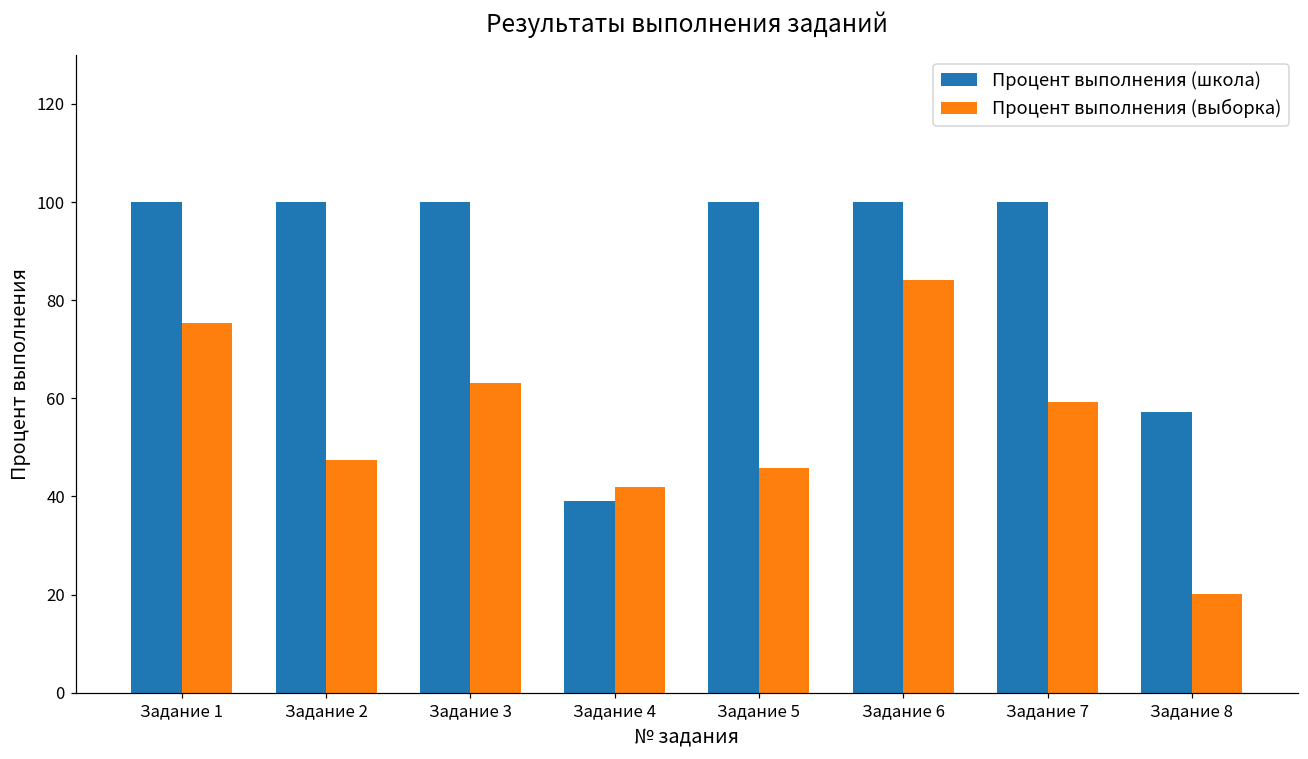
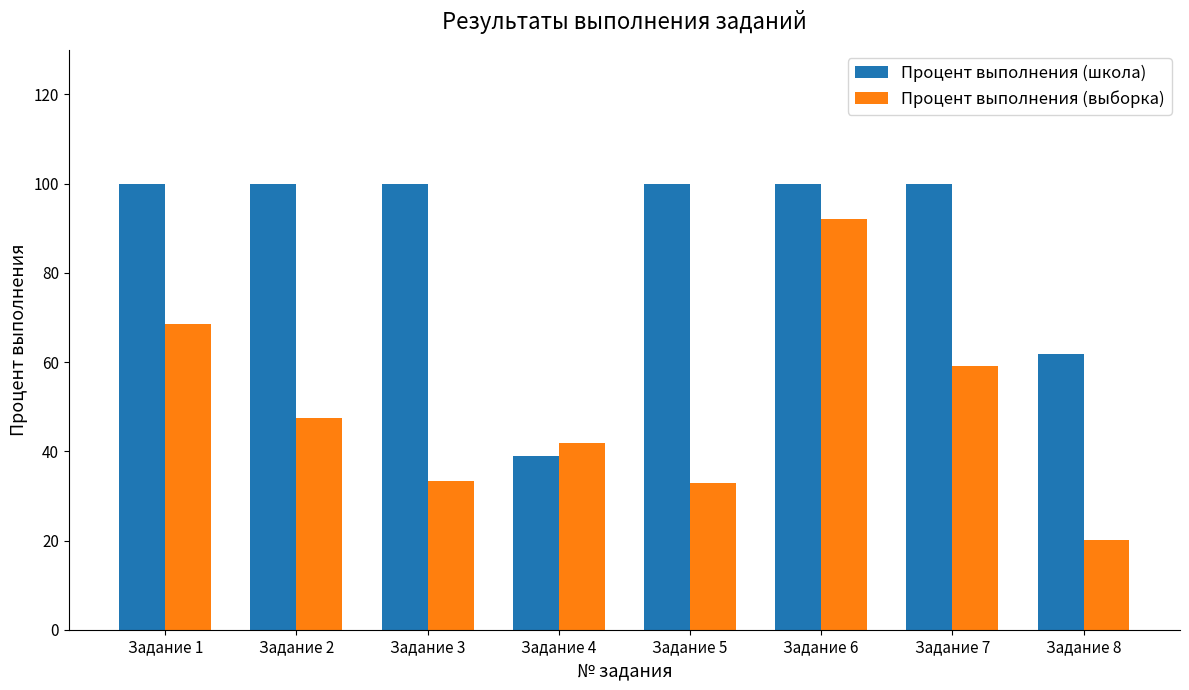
  {
    "Процент выполнения (школа)": {
      "Задание 1": 100,
      "Задание 2": 100,
      "Задание 3": 100,
      "Задание 4": 39,
      "Задание 5": 100,
      "Задание 6": 100,
      "Задание 7": 100,
-     "Задание 8": 57
+     "Задание 8": 62
    },
    "Процент выполнения (выборка)": {
-     "Задание 1": 75,
+     "Задание 1": 69,
      "Задание 2": 47,
-     "Задание 3": 63,
+     "Задание 3": 33,
      "Задание 4": 42,
-     "Задание 5": 46,
-     "Задание 6": 84,
+     "Задание 5": 33,
+     "Задание 6": 92,
      "Задание 7": 59,
      "Задание 8": 20
    }
  }
